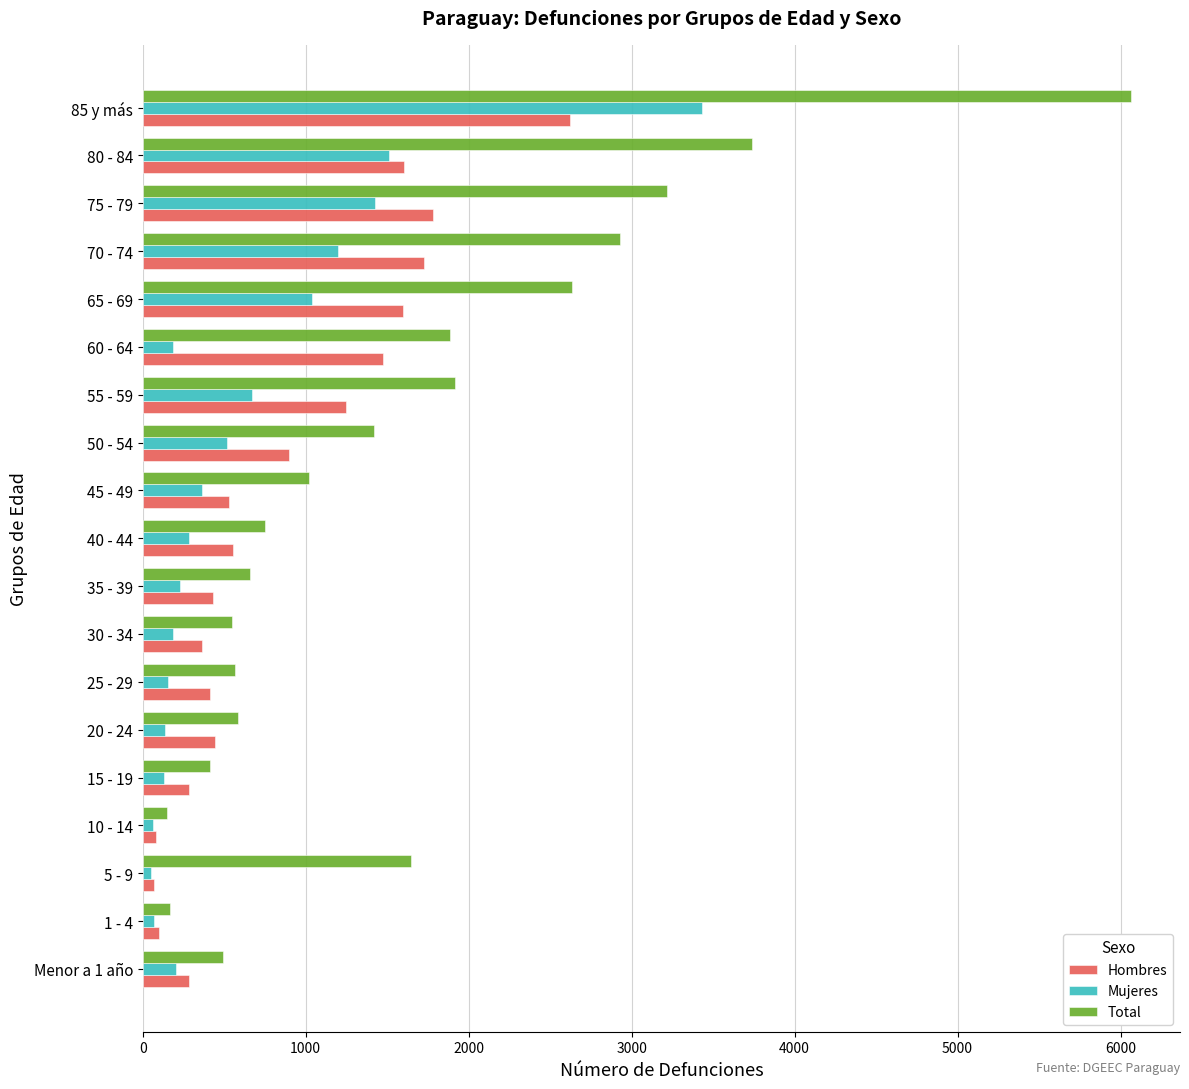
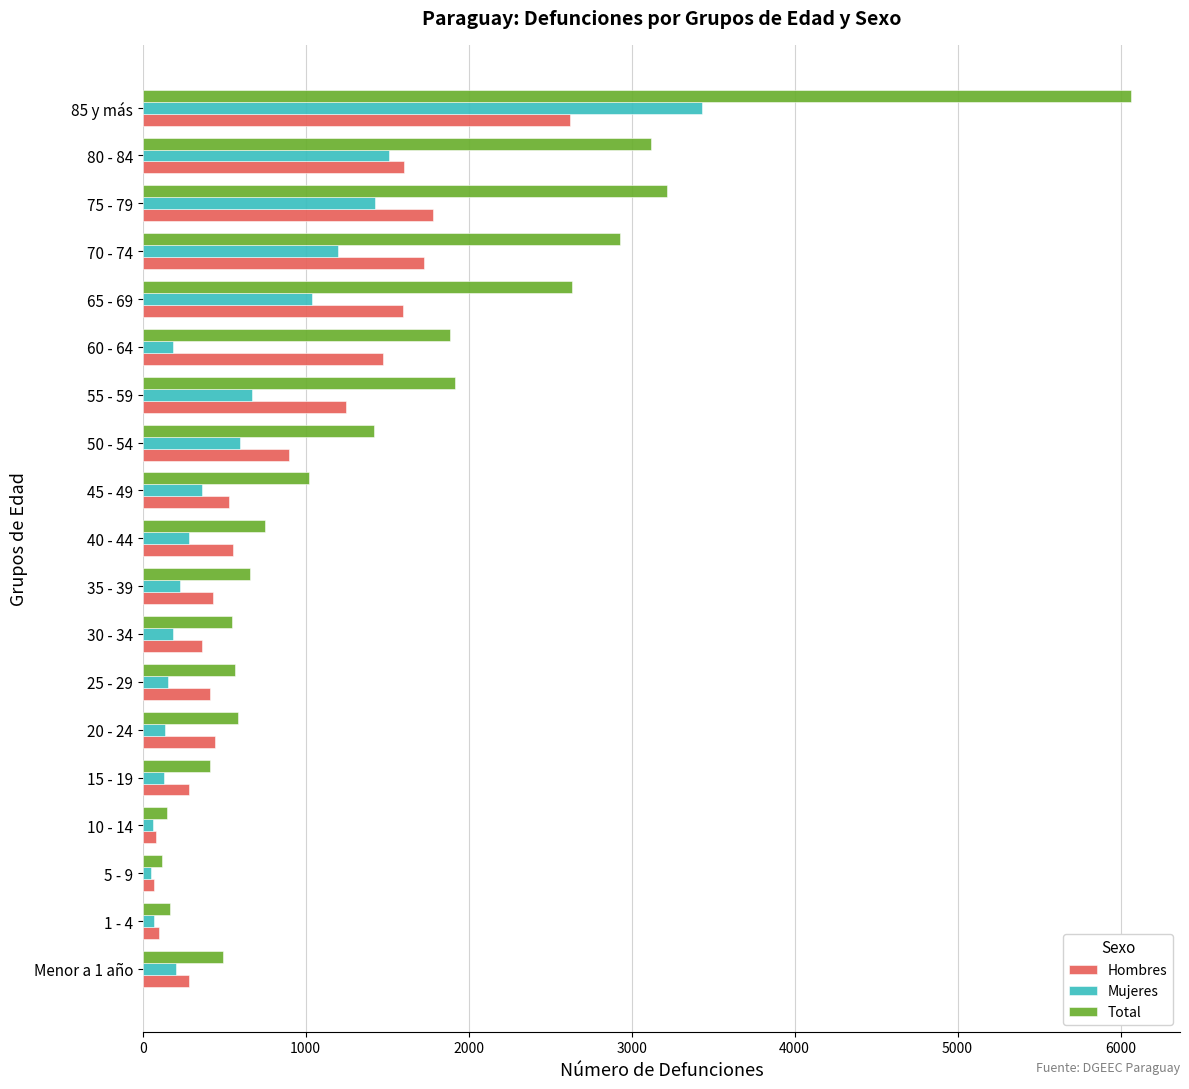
  {
    "Hombres": {
      "85 y más": 2620,
      "80 - 84": 1600,
      "75 - 79": 1780,
      "70 - 74": 1730,
      "65 - 69": 1600,
      "60 - 64": 1480,
      "55 - 59": 1250,
      "50 - 54": 900,
      "45 - 49": 530,
      "40 - 44": 550,
      "35 - 39": 430,
      "30 - 34": 360,
      "25 - 29": 410,
      "20 - 24": 450,
      "15 - 19": 290,
      "10 - 14": 80,
      "5 - 9": 70,
      "1 - 4": 100,
      "Menor a 1 año": 280
    },
    "Mujeres": {
      "85 y más": 3430,
      "80 - 84": 1510,
      "75 - 79": 1430,
      "70 - 74": 1200,
      "65 - 69": 1040,
      "60 - 64": 190,
      "55 - 59": 670,
-     "50 - 54": 510,
+     "50 - 54": 600,
      "45 - 49": 370,
      "40 - 44": 290,
      "35 - 39": 230,
      "30 - 34": 180,
      "25 - 29": 150,
      "20 - 24": 140,
      "15 - 19": 130,
      "10 - 14": 60,
      "5 - 9": 50,
      "1 - 4": 70,
      "Menor a 1 año": 210
    },
    "Total": {
      "85 y más": 6060,
-     "80 - 84": 3740,
+     "80 - 84": 3120,
      "75 - 79": 3210,
      "70 - 74": 2930,
      "65 - 69": 2640,
      "60 - 64": 1880,
      "55 - 59": 1920,
      "50 - 54": 1420,
      "45 - 49": 1020,
      "40 - 44": 750,
      "35 - 39": 660,
      "30 - 34": 550,
      "25 - 29": 560,
      "20 - 24": 590,
      "15 - 19": 410,
      "10 - 14": 150,
-     "5 - 9": 1650,
+     "5 - 9": 120,
      "1 - 4": 170,
      "Menor a 1 año": 490
    }
  }
